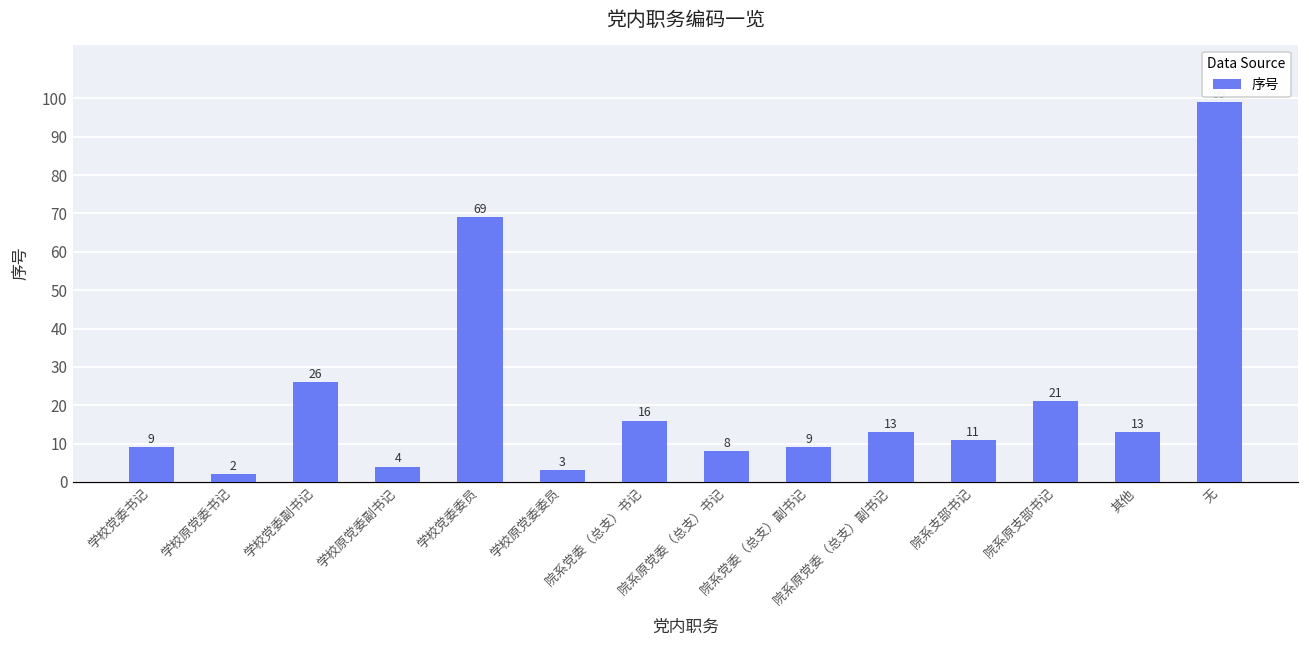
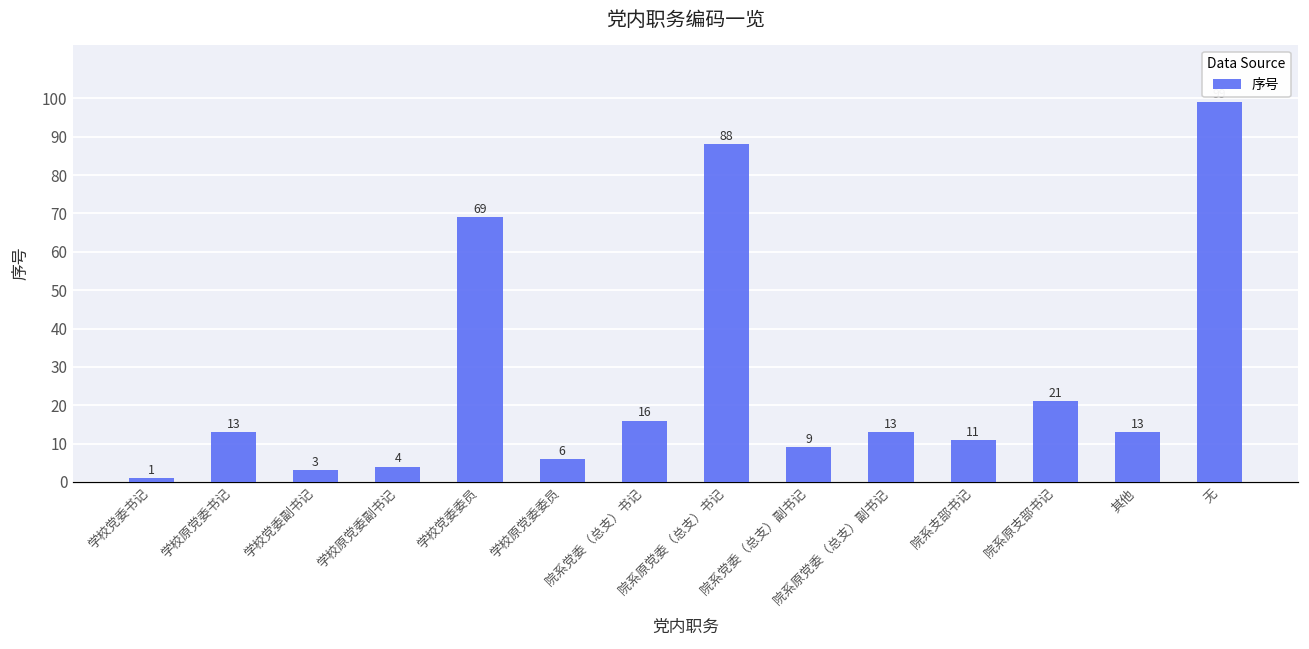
  {
-   "学校党委书记": 9,
-   "学校原党委书记": 2,
-   "学校党委副书记": 26,
+   "学校党委书记": 1,
+   "学校原党委书记": 13,
+   "学校党委副书记": 3,
    "学校原党委副书记": 4,
    "学校党委委员": 69,
-   "学校原党委委员": 3,
+   "学校原党委委员": 6,
    "院系党委（总支）书记": 16,
-   "院系原党委（总支）书记": 8,
+   "院系原党委（总支）书记": 88,
    "院系党委（总支）副书记": 9,
    "院系原党委（总支）副书记": 13,
    "院系支部书记": 11,
    "院系原支部书记": 21,
    "其他": 13
  }
